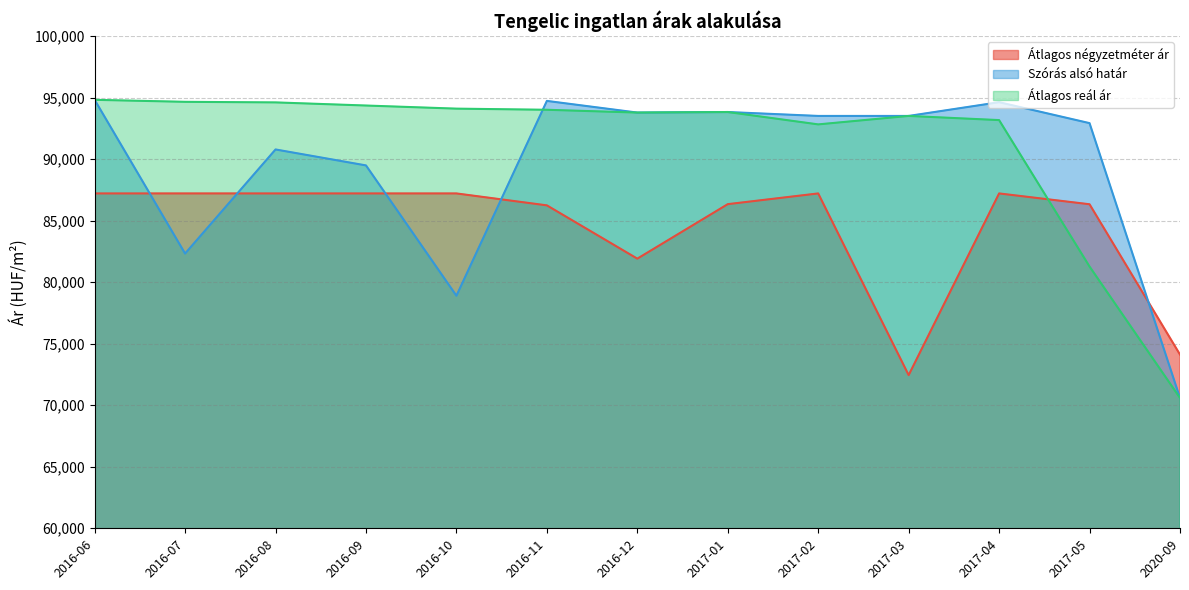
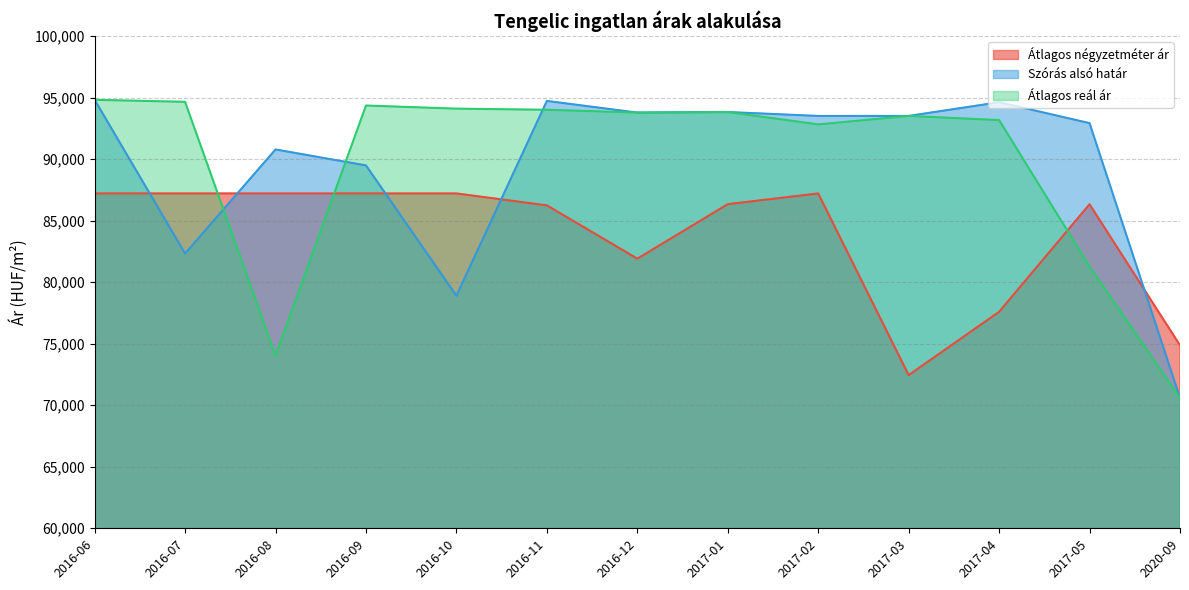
  {
    "Átlagos négyzetméter ár": {
      "2016-06": "87,200",
      "2016-07": "87,200",
      "2016-08": "87,200",
      "2016-09": "87,200",
      "2016-10": "87,200",
      "2016-11": "86,200",
      "2016-12": "81,900",
      "2017-01": "86,300",
      "2017-02": "87,200",
      "2017-03": "72,400",
-     "2017-04": "87,200",
+     "2017-04": "77,600",
      "2017-05": "86,300",
-     "2020-09": "74,100"
+     "2020-09": "74,900"
    },
    "Szórás alsó határ": {
      "2016-07": "82,300",
      "2016-08": "90,800",
      "2016-09": "89,500",
      "2016-10": "78,900",
      "2016-11": "94,700",
      "2017-02": "93,500",
      "2017-05": "92,900"
    },
    "Átlagos reál ár": {
      "2016-07": "94,700",
-     "2016-08": "94,600",
+     "2016-08": "74,000",
      "2016-09": "94,400",
      "2016-10": "94,100",
      "2016-11": "94,000",
      "2017-02": "92,800",
      "2017-04": "93,200",
      "2017-05": "81,300"
    }
  }
